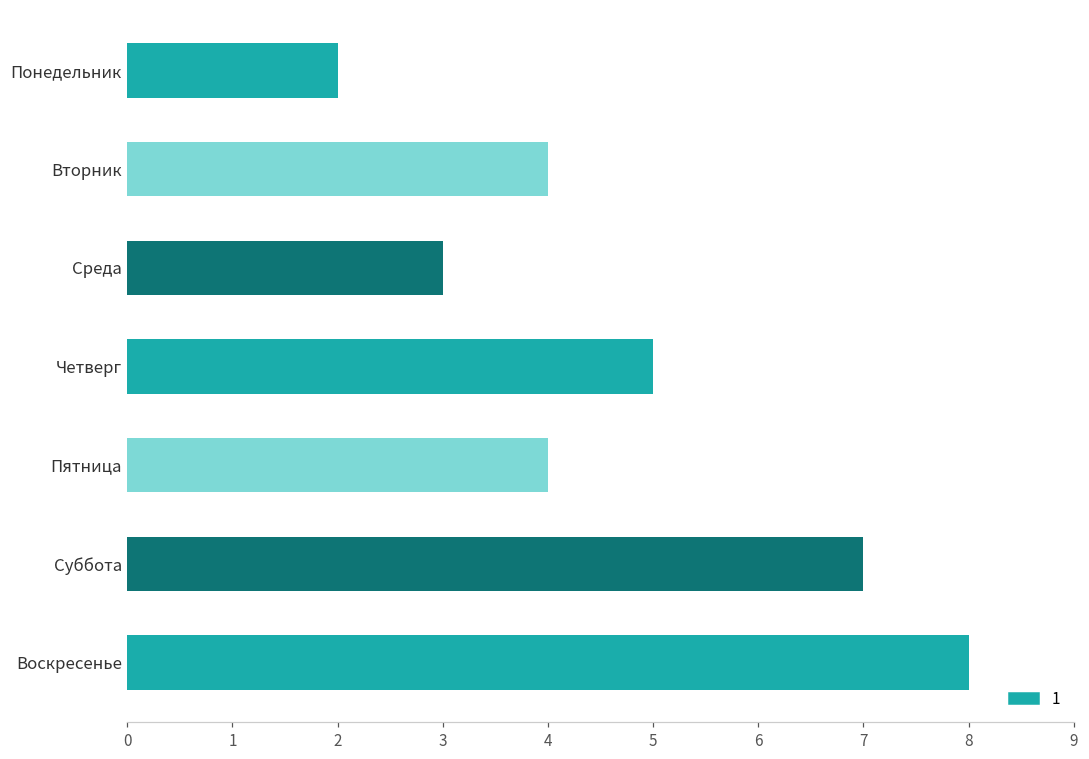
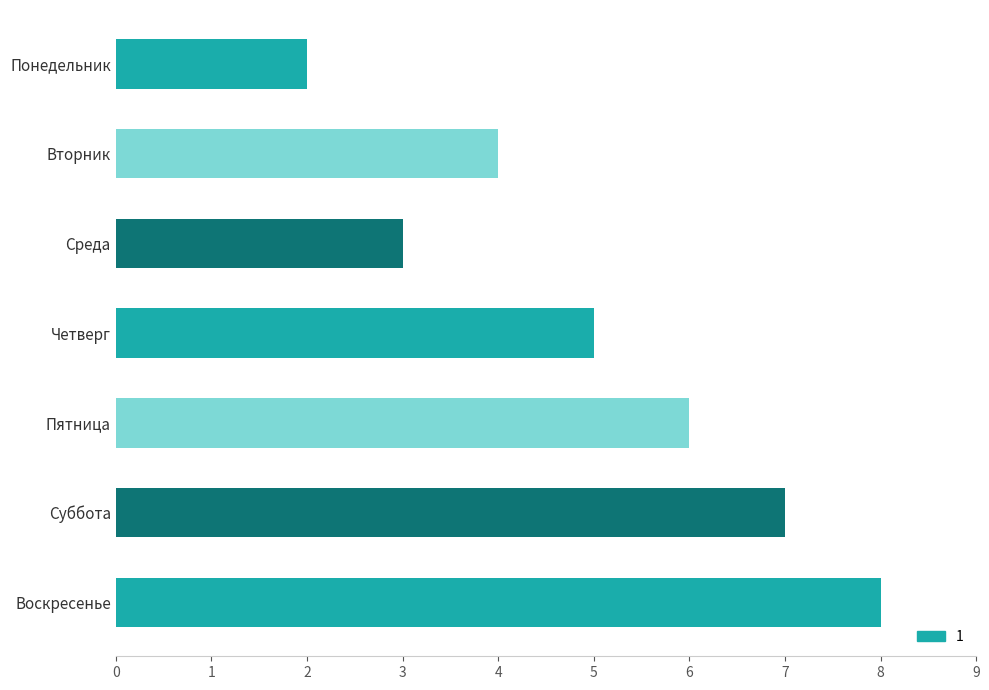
  {
    "Понедельник": 2,
    "Вторник": 4,
    "Среда": 3,
    "Четверг": 5,
-   "Пятница": 4,
+   "Пятница": 6,
    "Суббота": 7,
    "Воскресенье": 8
  }
